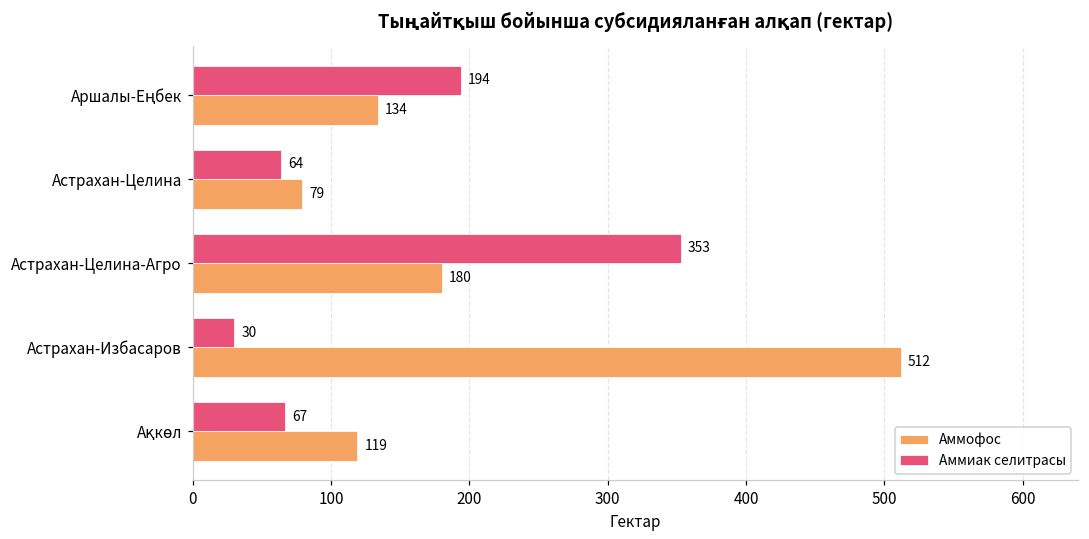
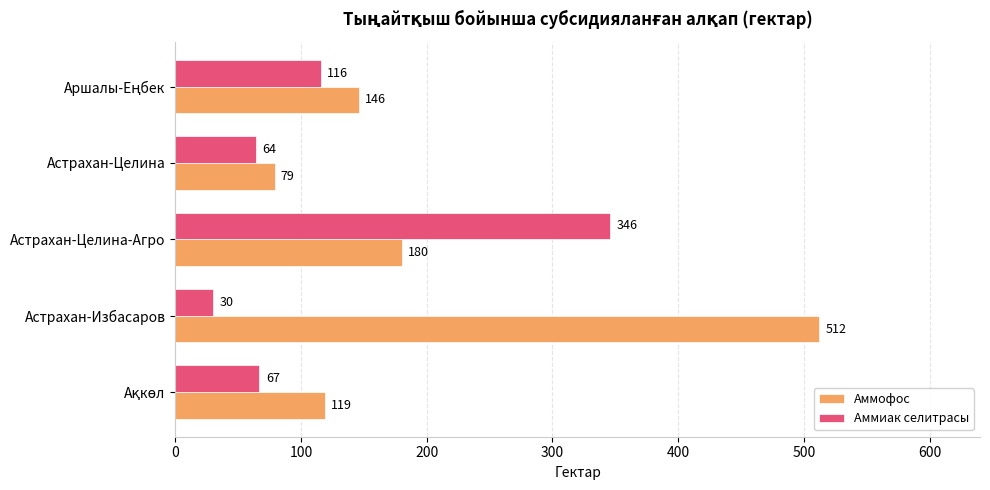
  {
    "Аммофос": {
-     "Аршалы-Еңбек": 134,
+     "Аршалы-Еңбек": 146,
      "Астрахан-Целина": 79,
      "Астрахан-Целина-Агро": 180,
      "Астрахан-Избасаров": 512,
      "Ақкөл": 119
    },
    "Аммиак селитрасы": {
-     "Аршалы-Еңбек": 194,
+     "Аршалы-Еңбек": 116,
      "Астрахан-Целина": 64,
-     "Астрахан-Целина-Агро": 353,
+     "Астрахан-Целина-Агро": 346,
      "Астрахан-Избасаров": 30,
      "Ақкөл": 67
    }
  }
